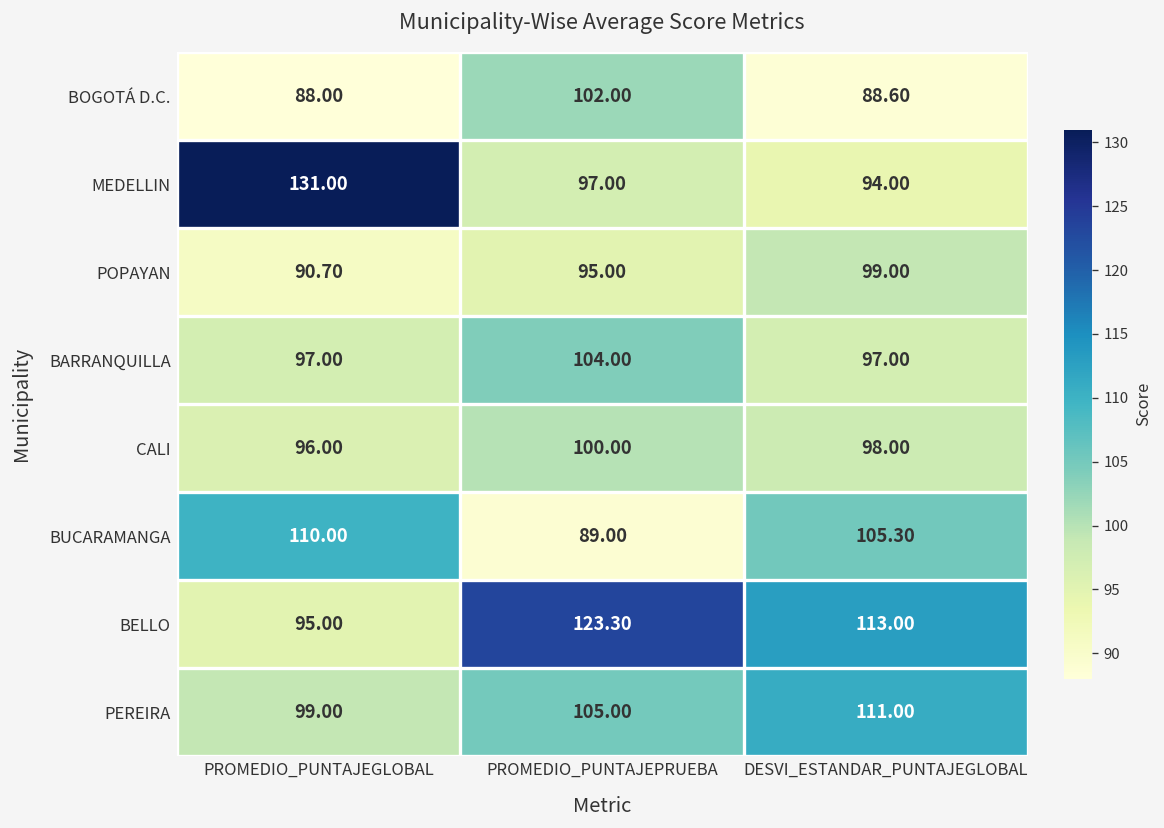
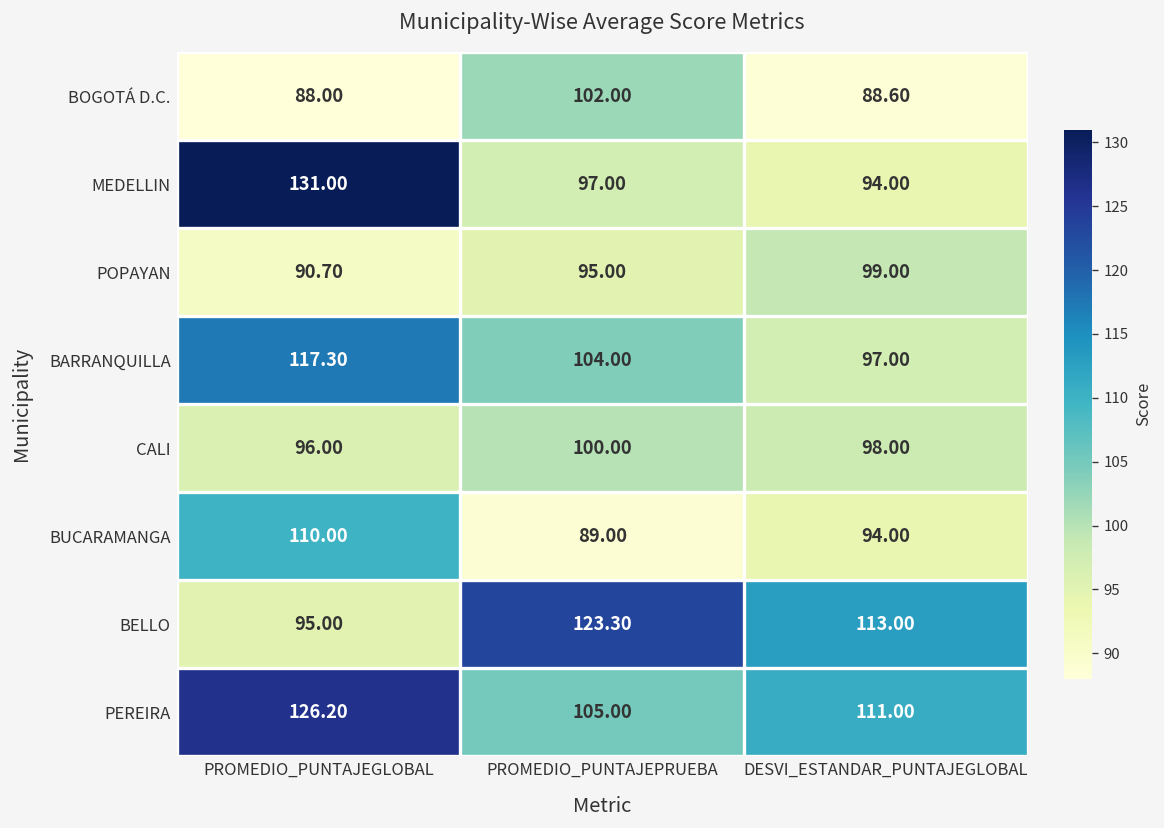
  {
    "BOGOTÁ D.C.": {
      "PROMEDIO_PUNTAJEGLOBAL": 88.00,
      "PROMEDIO_PUNTAJEPRUEBA": 102.00,
      "DESVI_ESTANDAR_PUNTAJEGLOBAL": 88.60
    },
    "MEDELLIN": {
      "PROMEDIO_PUNTAJEGLOBAL": 131.00,
      "PROMEDIO_PUNTAJEPRUEBA": 97.00,
      "DESVI_ESTANDAR_PUNTAJEGLOBAL": 94.00
    },
    "POPAYAN": {
      "PROMEDIO_PUNTAJEGLOBAL": 90.70,
      "PROMEDIO_PUNTAJEPRUEBA": 95.00,
      "DESVI_ESTANDAR_PUNTAJEGLOBAL": 99.00
    },
    "BARRANQUILLA": {
-     "PROMEDIO_PUNTAJEGLOBAL": 97.00,
+     "PROMEDIO_PUNTAJEGLOBAL": 117.30,
      "PROMEDIO_PUNTAJEPRUEBA": 104.00,
      "DESVI_ESTANDAR_PUNTAJEGLOBAL": 97.00
    },
    "CALI": {
      "PROMEDIO_PUNTAJEGLOBAL": 96.00,
      "PROMEDIO_PUNTAJEPRUEBA": 100.00,
      "DESVI_ESTANDAR_PUNTAJEGLOBAL": 98.00
    },
    "BUCARAMANGA": {
      "PROMEDIO_PUNTAJEGLOBAL": 110.00,
      "PROMEDIO_PUNTAJEPRUEBA": 89.00,
-     "DESVI_ESTANDAR_PUNTAJEGLOBAL": 105.30
+     "DESVI_ESTANDAR_PUNTAJEGLOBAL": 94.00
    },
    "BELLO": {
      "PROMEDIO_PUNTAJEGLOBAL": 95.00,
      "PROMEDIO_PUNTAJEPRUEBA": 123.30,
      "DESVI_ESTANDAR_PUNTAJEGLOBAL": 113.00
    },
    "PEREIRA": {
-     "PROMEDIO_PUNTAJEGLOBAL": 99.00,
+     "PROMEDIO_PUNTAJEGLOBAL": 126.20,
      "PROMEDIO_PUNTAJEPRUEBA": 105.00,
      "DESVI_ESTANDAR_PUNTAJEGLOBAL": 111.00
    }
  }
